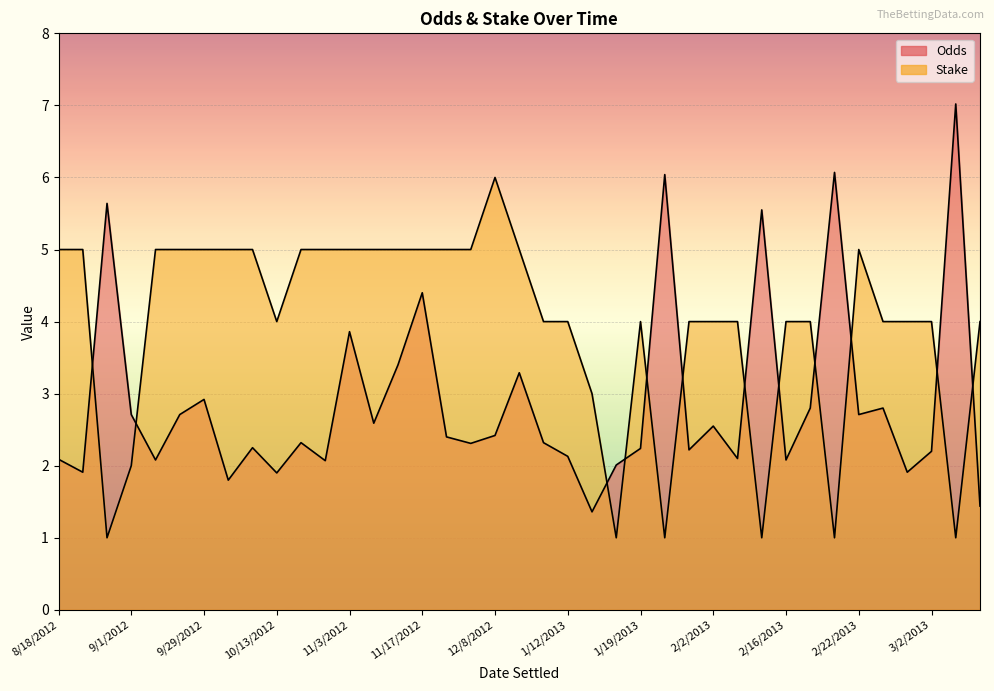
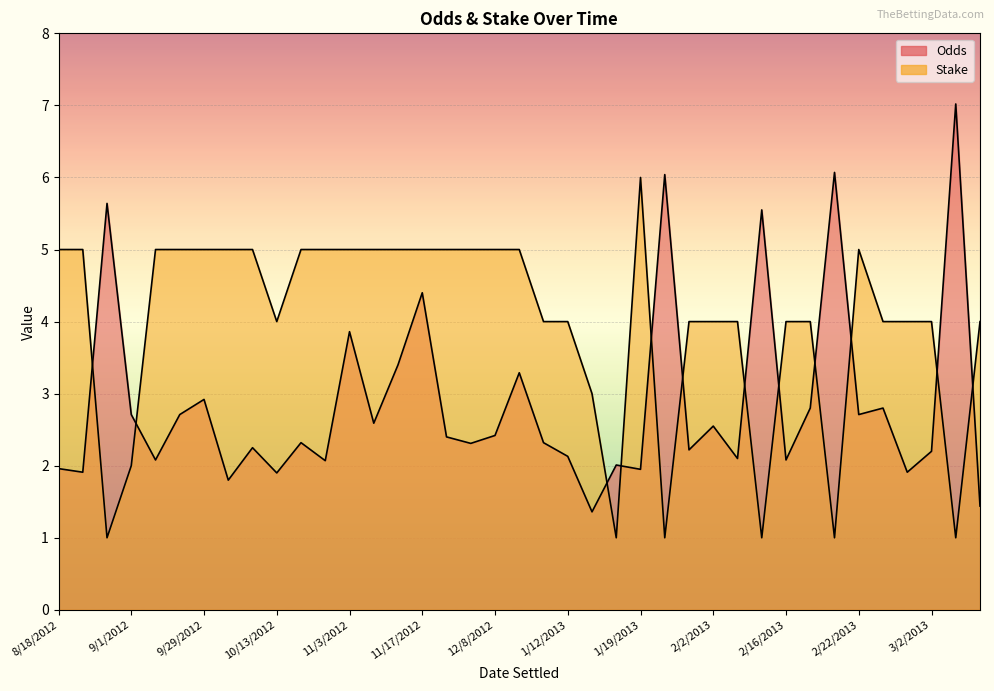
  {
    "Odds": {
-     "8/18/2012": 2.1,
+     "8/18/2012": 2.0,
      "9/1/2012": 2.7,
      "10/13/2012": 1.9,
      "12/8/2012": 2.4,
-     "1/19/2013": 2.2,
+     "1/19/2013": 2.0,
      "2/22/2013": 2.7
    },
    "Stake": {
      "8/18/2012": 5,
      "9/1/2012": 2,
      "10/13/2012": 4,
-     "12/8/2012": 6,
-     "1/19/2013": 4,
+     "12/8/2012": 5,
+     "1/19/2013": 6,
      "2/22/2013": 5
    }
  }
